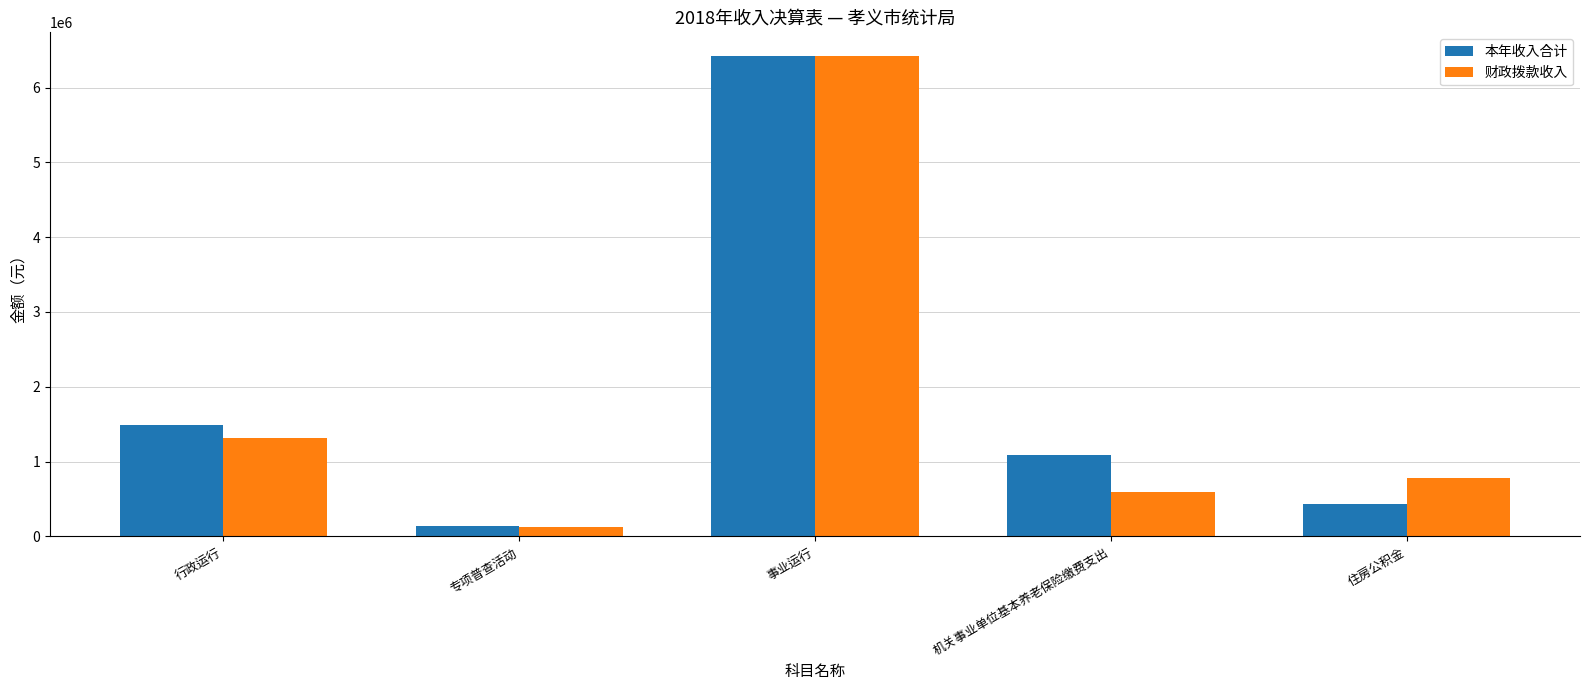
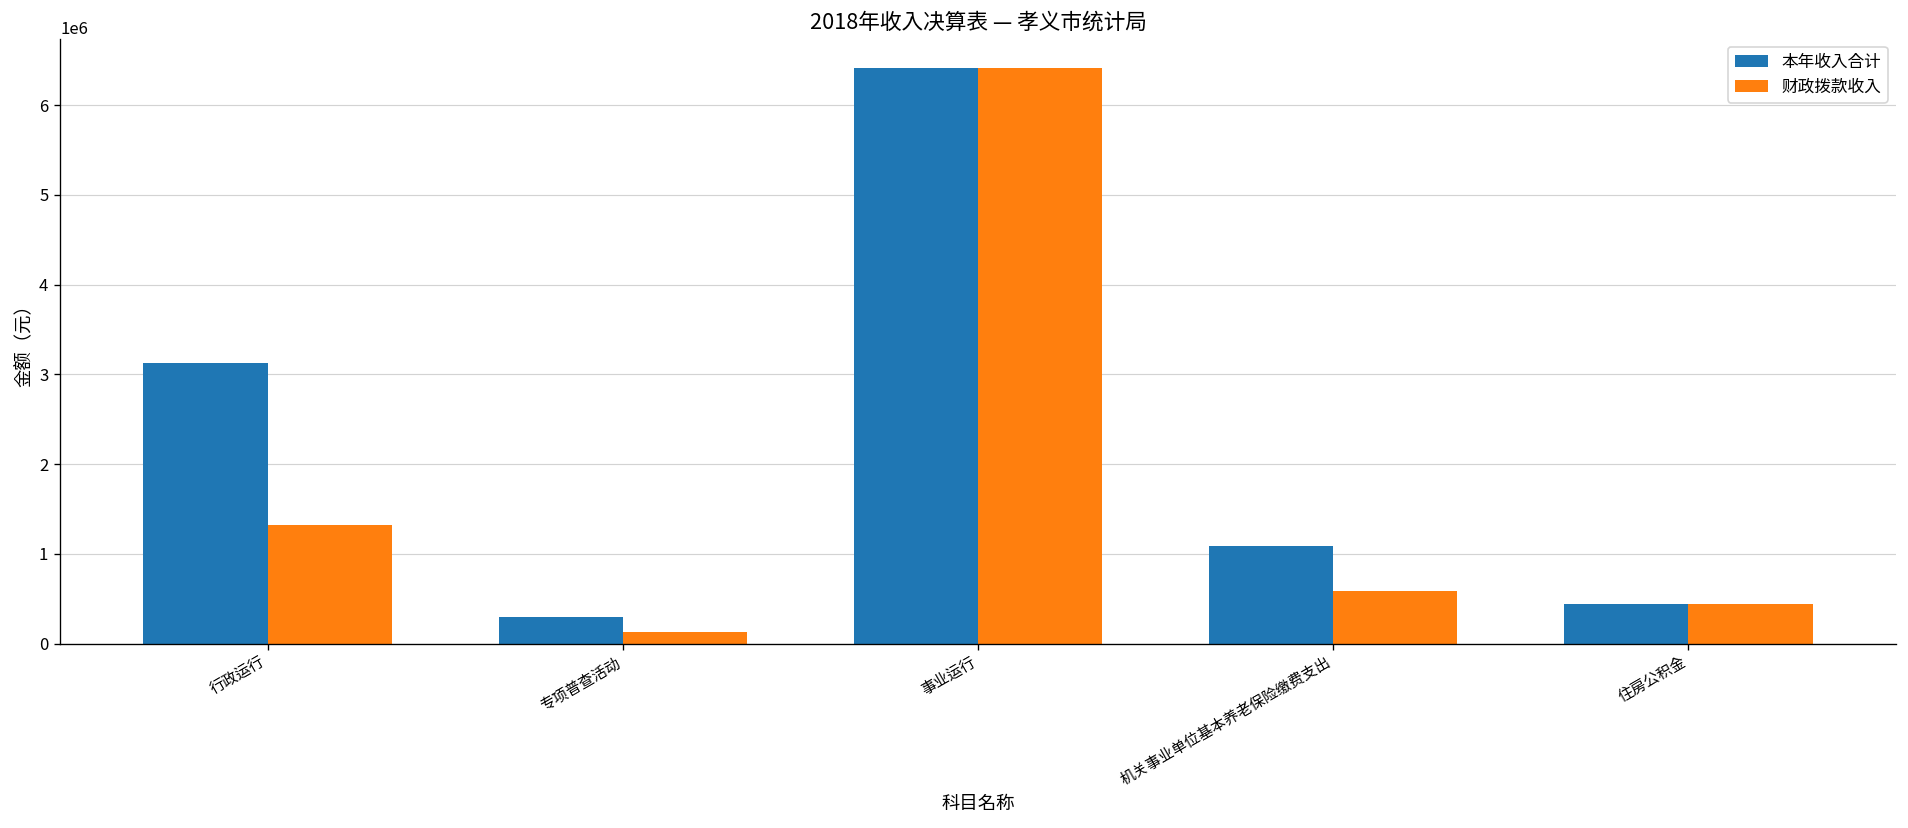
  {
    "本年收入合计": {
-     "行政运行": 1500000,
-     "专项普查活动": 100000,
+     "行政运行": 3100000,
+     "专项普查活动": 300000,
      "事业运行": 6400000,
      "机关事业单位基本养老保险缴费支出": 1100000,
      "住房公积金": 400000
    },
    "财政拨款收入": {
      "行政运行": 1300000,
      "专项普查活动": 100000,
      "事业运行": 6400000,
      "机关事业单位基本养老保险缴费支出": 600000,
-     "住房公积金": 800000
+     "住房公积金": 400000
    }
  }
